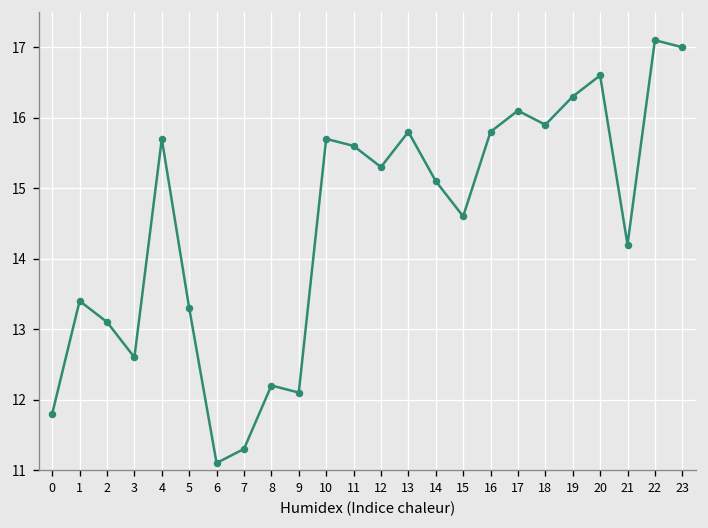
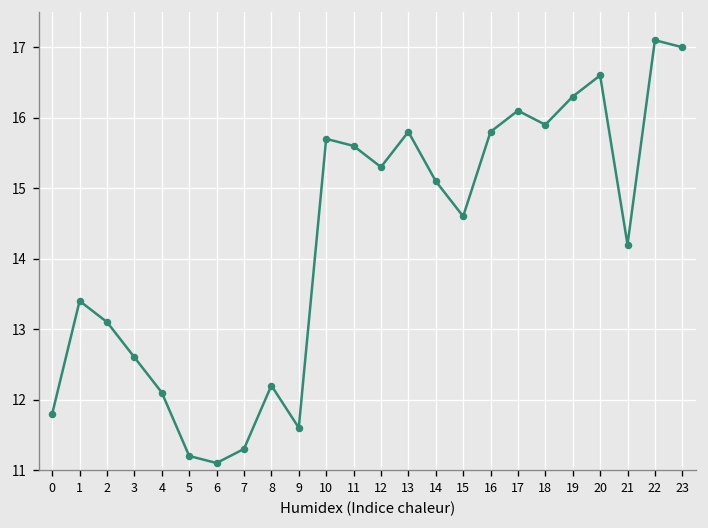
  {
    "0": 11.8,
    "1": 13.4,
    "2": 13.1,
    "3": 12.6,
-   "4": 15.7,
-   "5": 13.3,
+   "4": 12.1,
+   "5": 11.2,
    "6": 11.1,
    "7": 11.3,
    "8": 12.2,
-   "9": 12.1,
+   "9": 11.6,
    "10": 15.7,
    "11": 15.6,
    "12": 15.3,
    "13": 15.8,
    "14": 15.1,
    "15": 14.6,
    "16": 15.8,
    "17": 16.1,
    "18": 15.9,
    "19": 16.3,
    "20": 16.6,
    "21": 14.2,
    "22": 17.1,
    "23": 17.0
  }
